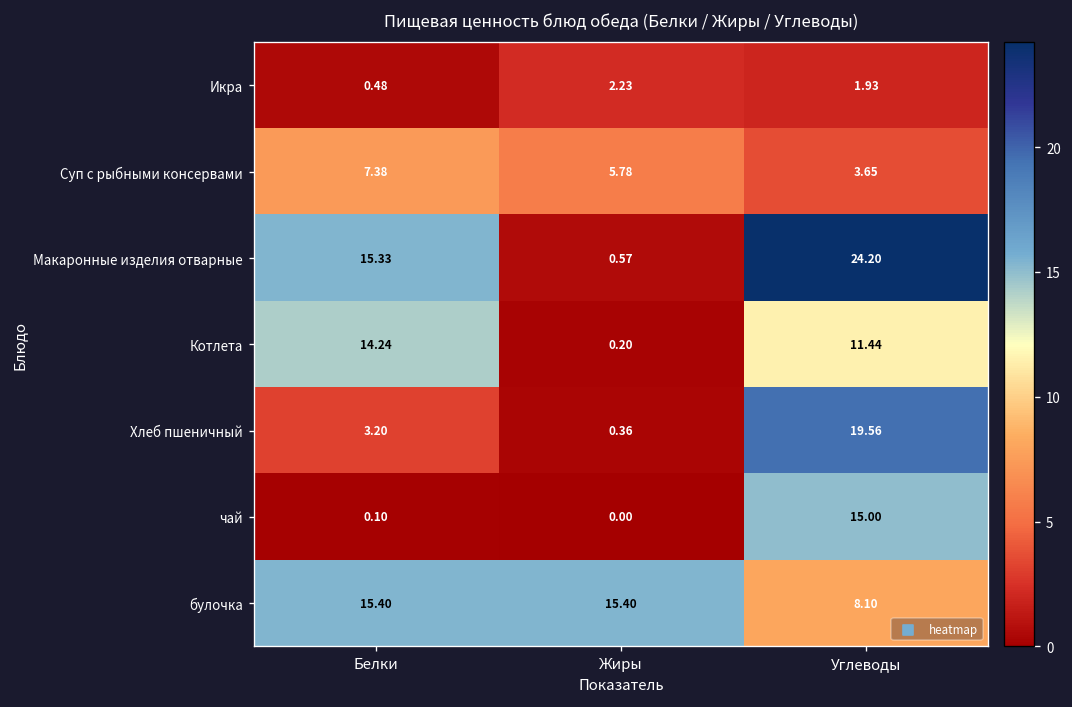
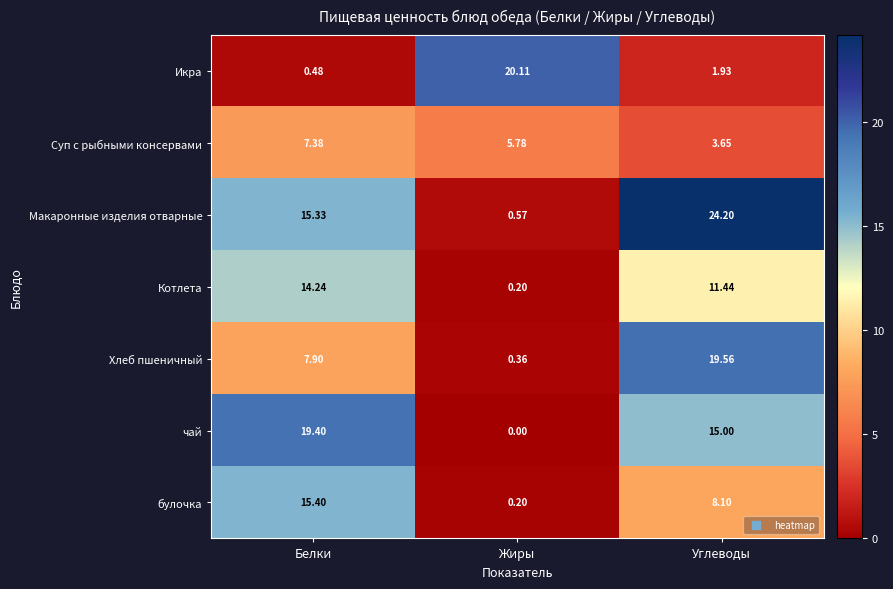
  {
    "Икра": {
      "Белки": 0.48,
-     "Жиры": 2.23,
+     "Жиры": 20.11,
      "Углеводы": 1.93
    },
    "Суп с рыбными консервами": {
      "Белки": 7.38,
      "Жиры": 5.78,
      "Углеводы": 3.65
    },
    "Макаронные изделия отварные": {
      "Белки": 15.33,
      "Жиры": 0.57,
      "Углеводы": 24.20
    },
    "Котлета": {
      "Белки": 14.24,
      "Жиры": 0.20,
      "Углеводы": 11.44
    },
    "Хлеб пшеничный": {
-     "Белки": 3.20,
+     "Белки": 7.90,
      "Жиры": 0.36,
      "Углеводы": 19.56
    },
    "чай": {
-     "Белки": 0.10,
+     "Белки": 19.40,
      "Жиры": 0.00,
      "Углеводы": 15.00
    },
    "булочка": {
      "Белки": 15.40,
-     "Жиры": 15.40,
+     "Жиры": 0.20,
      "Углеводы": 8.10
    }
  }
